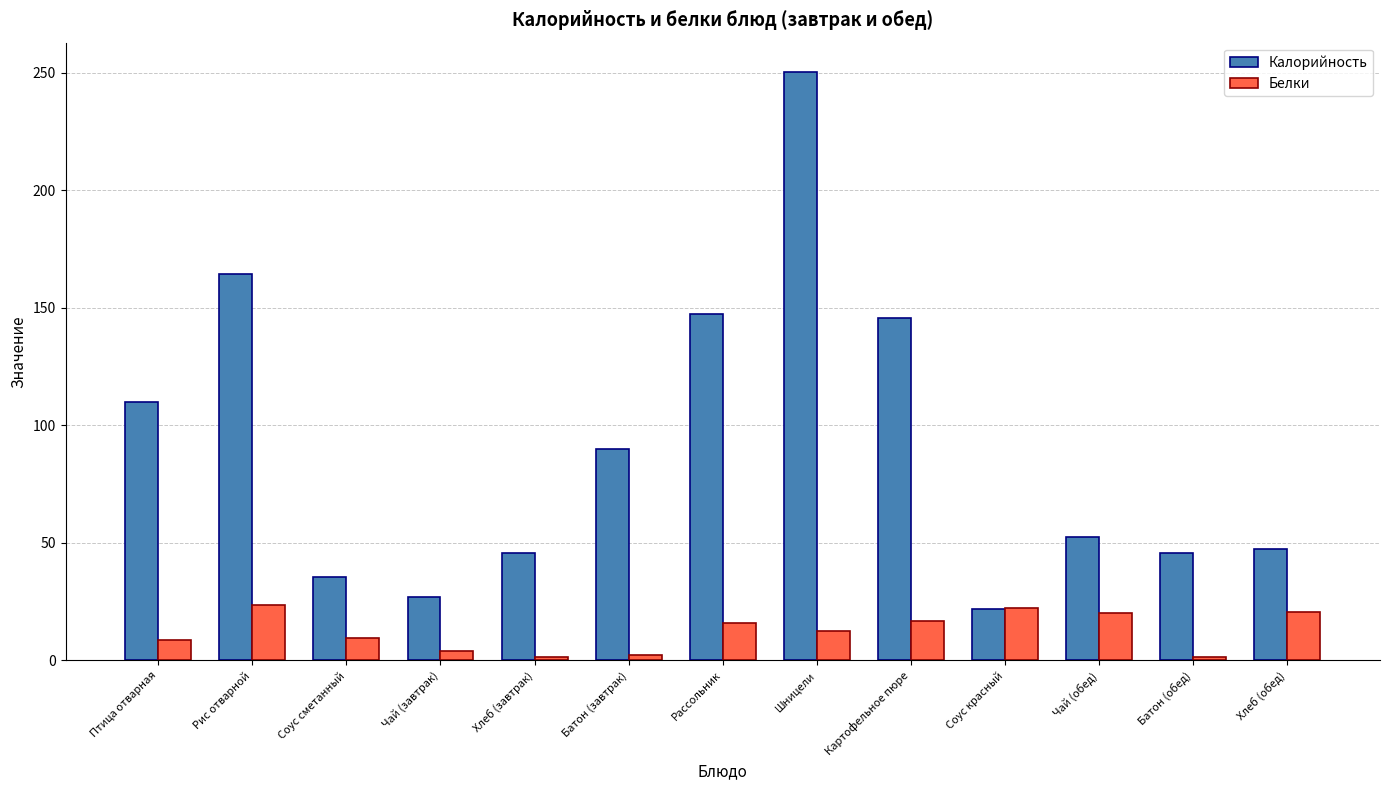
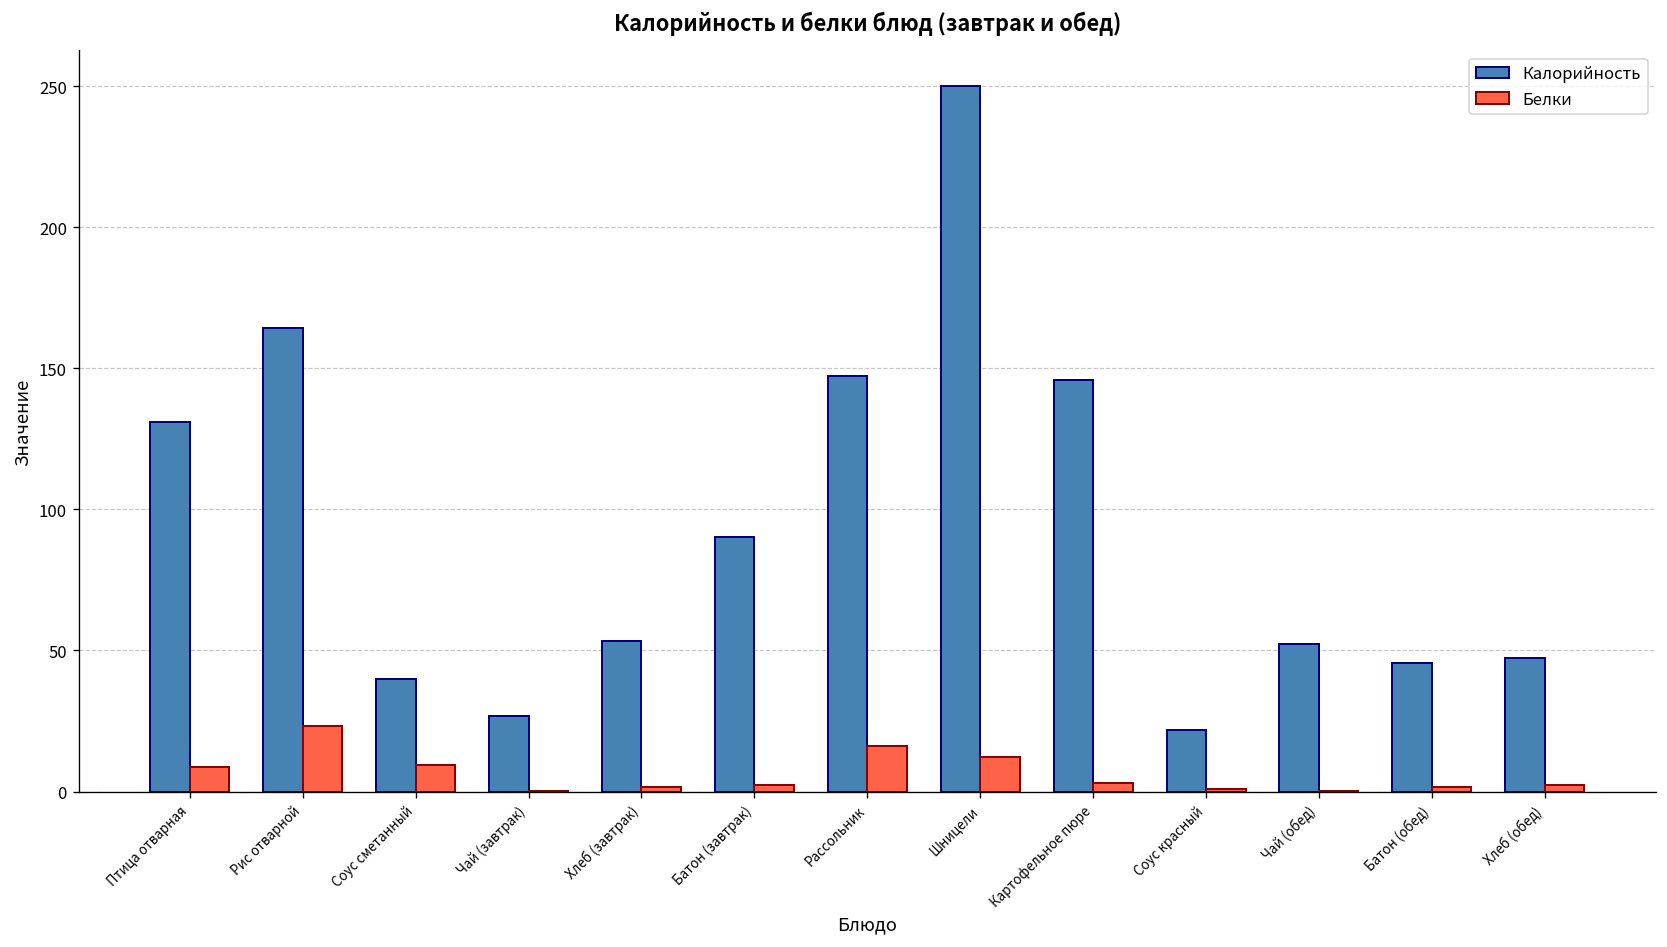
  {
    "Калорийность": {
-     "Птица отварная": 110,
+     "Птица отварная": 131,
      "Рис отварной": 164,
-     "Соус сметанный": 36,
+     "Соус сметанный": 40,
      "Чай (завтрак)": 27,
-     "Хлеб (завтрак)": 46,
+     "Хлеб (завтрак)": 53,
      "Батон (завтрак)": 90,
      "Рассольник": 147,
      "Шницели": 250,
      "Картофельное пюре": 146,
      "Соус красный": 22,
      "Чай (обед)": 52,
      "Батон (обед)": 46,
      "Хлеб (обед)": 48
    },
    "Белки": {
      "Птица отварная": 9,
      "Рис отварной": 23,
      "Соус сметанный": 9,
-     "Чай (завтрак)": 4,
+     "Чай (завтрак)": 0,
      "Хлеб (завтрак)": 2,
      "Батон (завтрак)": 2,
      "Рассольник": 16,
      "Шницели": 12,
-     "Картофельное пюре": 17,
-     "Соус красный": 22,
-     "Чай (обед)": 20,
+     "Картофельное пюре": 3,
+     "Соус красный": 1,
+     "Чай (обед)": 0,
      "Батон (обед)": 2,
-     "Хлеб (обед)": 20
+     "Хлеб (обед)": 2
    }
  }
